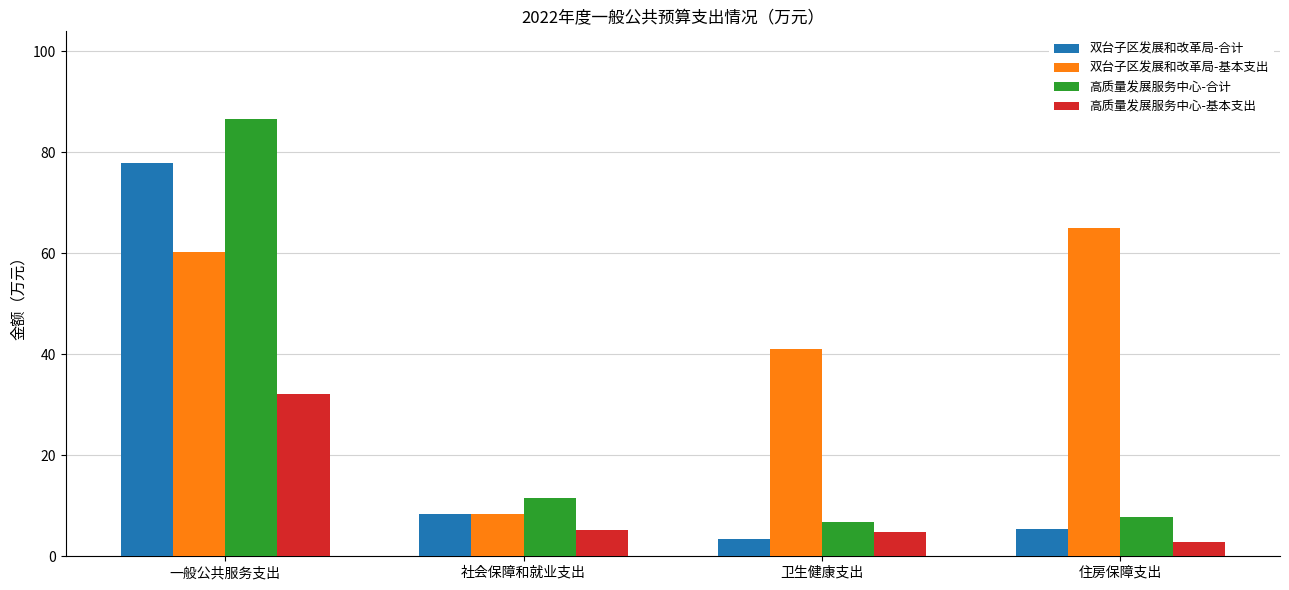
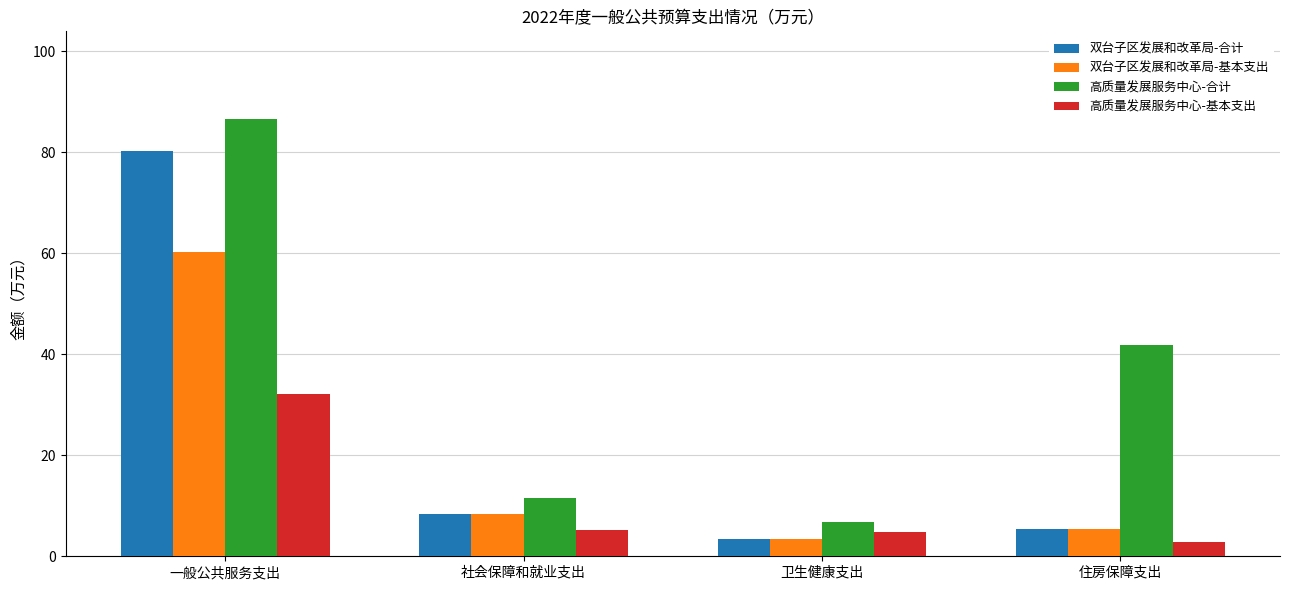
  {
    "双台子区发展和改革局-合计": {
-     "一般公共服务支出": 78,
+     "一般公共服务支出": 80,
      "社会保障和就业支出": 8,
      "卫生健康支出": 3,
      "住房保障支出": 5
    },
    "双台子区发展和改革局-基本支出": {
      "一般公共服务支出": 60,
      "社会保障和就业支出": 8,
-     "卫生健康支出": 41,
-     "住房保障支出": 65
+     "卫生健康支出": 3,
+     "住房保障支出": 5
    },
    "高质量发展服务中心-合计": {
      "一般公共服务支出": 87,
      "社会保障和就业支出": 12,
      "卫生健康支出": 7,
-     "住房保障支出": 8
+     "住房保障支出": 42
    },
    "高质量发展服务中心-基本支出": {
      "一般公共服务支出": 32,
      "社会保障和就业支出": 5,
      "卫生健康支出": 5,
      "住房保障支出": 3
    }
  }
